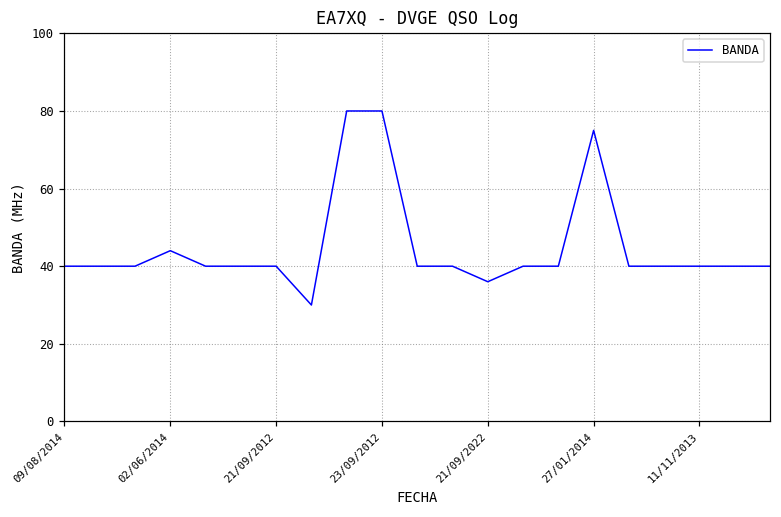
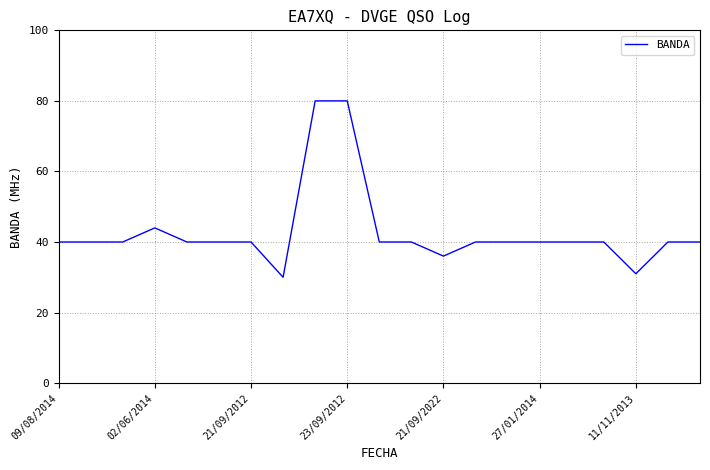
  {
    "09/08/2014": 40,
    "02/06/2014": 44,
    "23/09/2012": 80,
    "21/09/2022": 36,
-   "27/01/2014": 75,
-   "11/11/2013": 40
+   "27/01/2014": 40,
+   "11/11/2013": 31
  }
